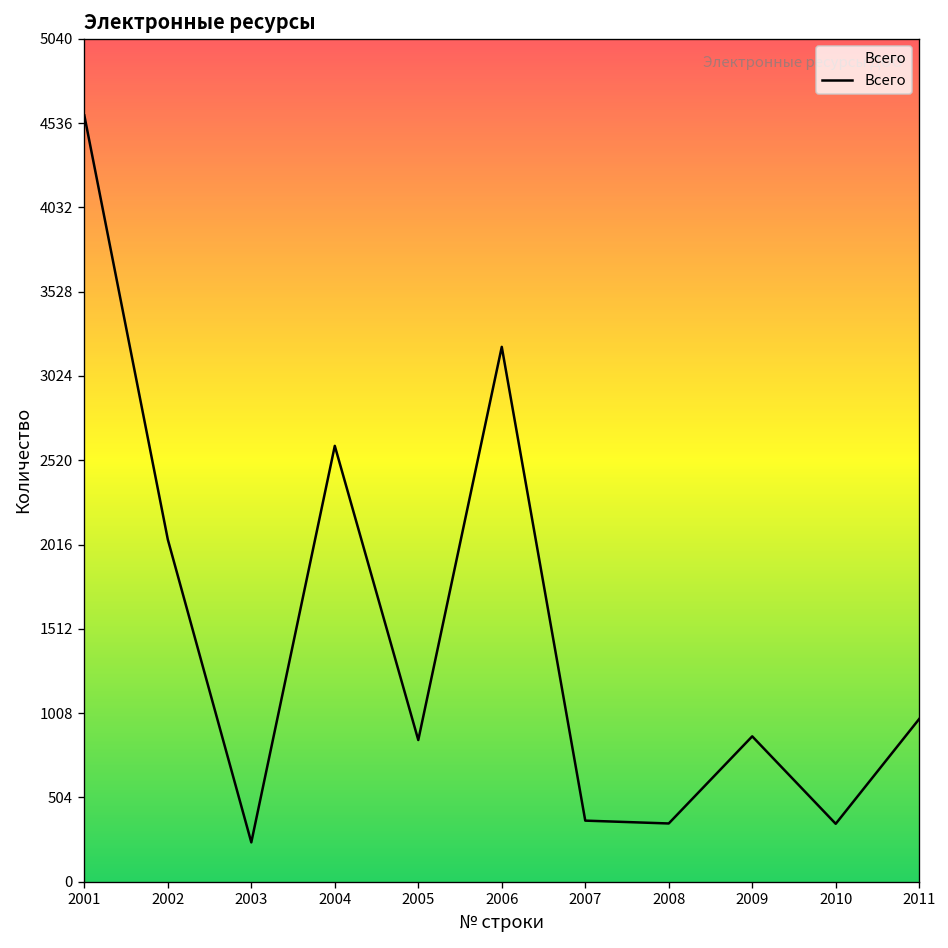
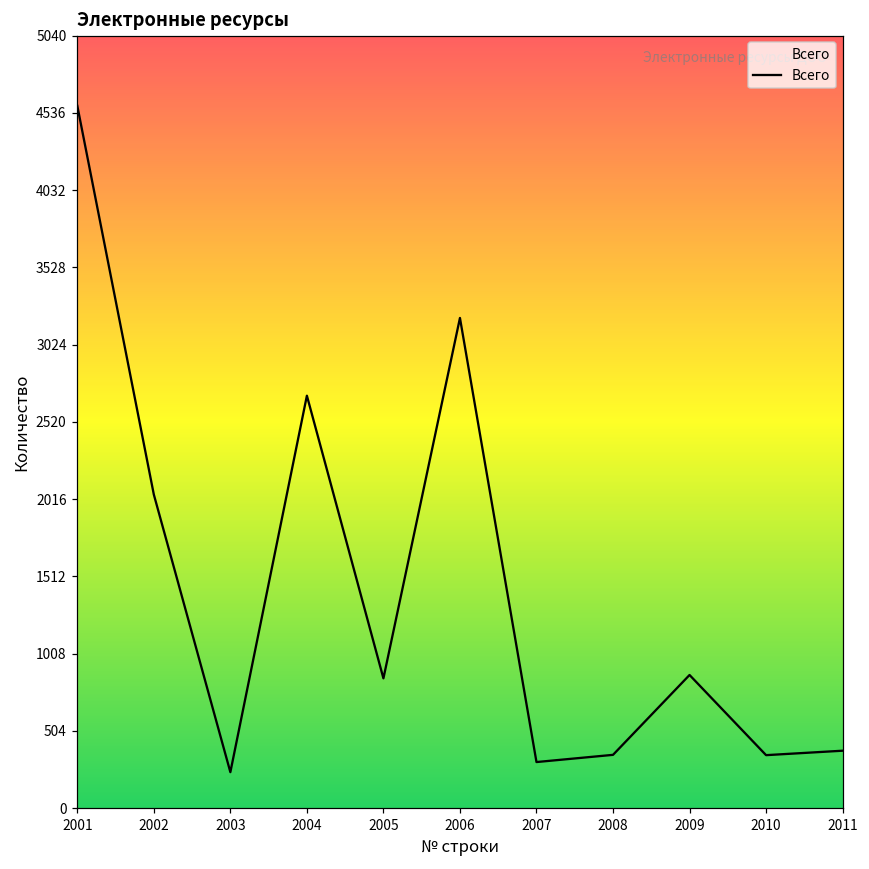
  {
    "2001": 4580,
    "2002": 2050,
    "2003": 240,
-   "2004": 2610,
+   "2004": 2690,
    "2005": 850,
    "2006": 3200,
-   "2007": 370,
+   "2007": 300,
    "2008": 350,
    "2009": 870,
    "2010": 350,
-   "2011": 970
+   "2011": 380
  }
